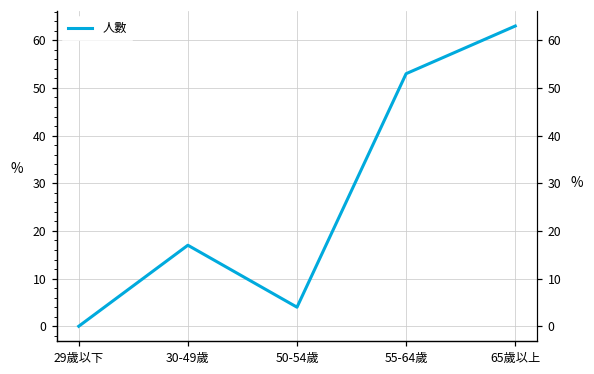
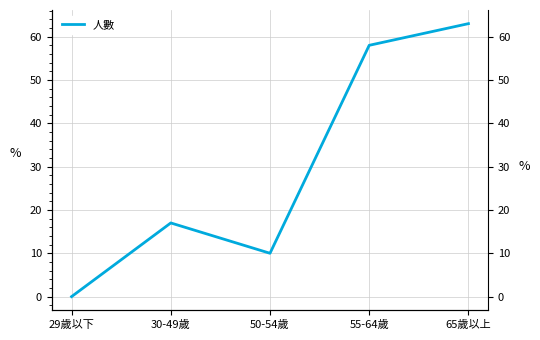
  {
    "29歲以下": 0,
    "30-49歲": 17,
-   "50-54歲": 4,
-   "55-64歲": 53,
+   "50-54歲": 10,
+   "55-64歲": 58,
    "65歲以上": 63
  }
